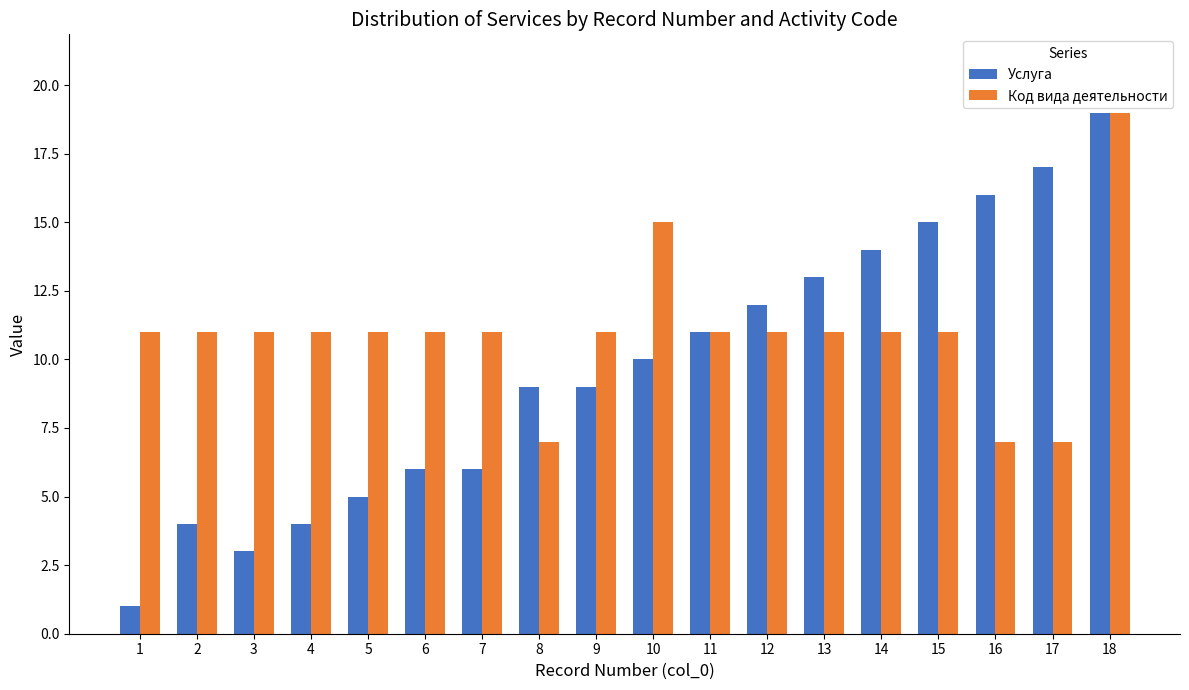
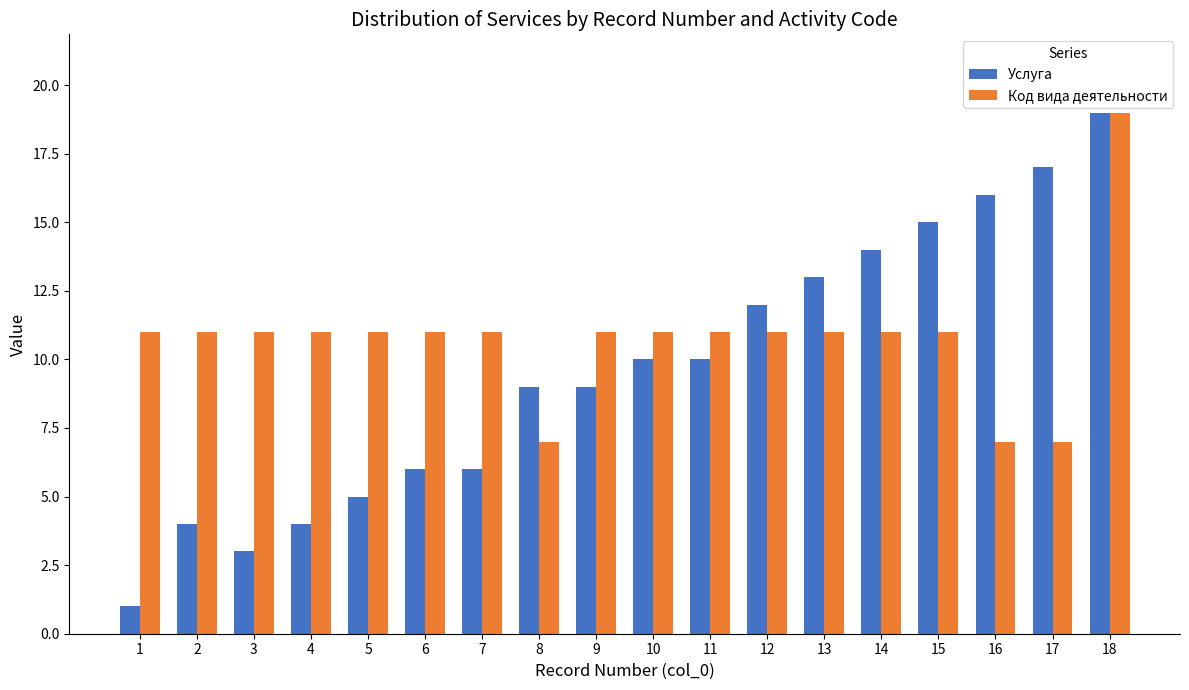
  {
    "Услуга": {
      "1": 1,
      "2": 4,
      "3": 3,
      "4": 4,
      "5": 5,
      "6": 6,
      "7": 6,
      "8": 9,
      "9": 9,
      "10": 10,
-     "11": 11,
+     "11": 10,
      "12": 12,
      "13": 13,
      "14": 14,
      "15": 15,
      "16": 16,
      "17": 17,
      "18": 19
    },
    "Код вида деятельности": {
      "1": 11,
      "2": 11,
      "3": 11,
      "4": 11,
      "5": 11,
      "6": 11,
      "7": 11,
      "8": 7,
      "9": 11,
-     "10": 15,
+     "10": 11,
      "11": 11,
      "12": 11,
      "13": 11,
      "14": 11,
      "15": 11,
      "16": 7,
      "17": 7,
      "18": 19
    }
  }
